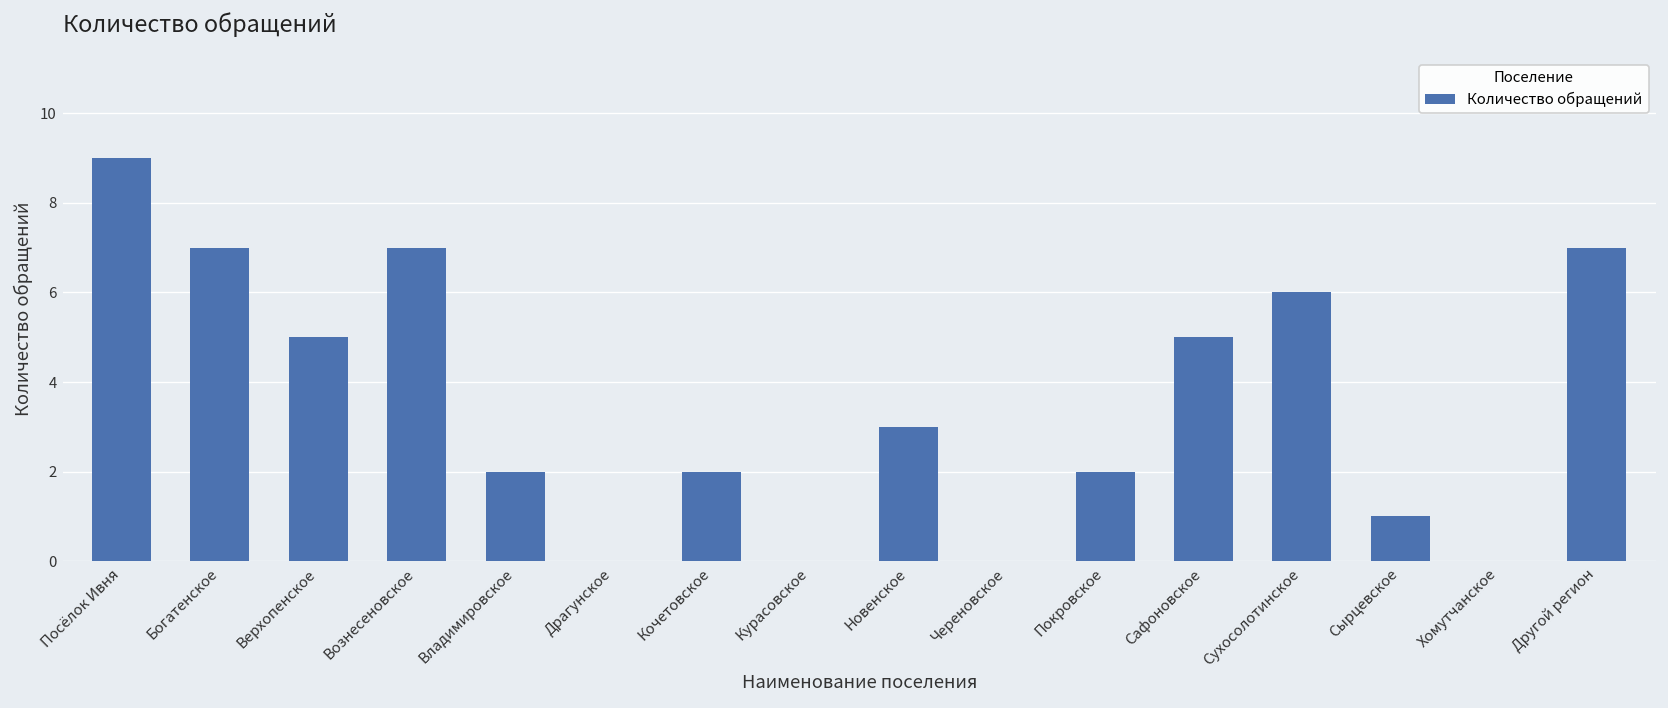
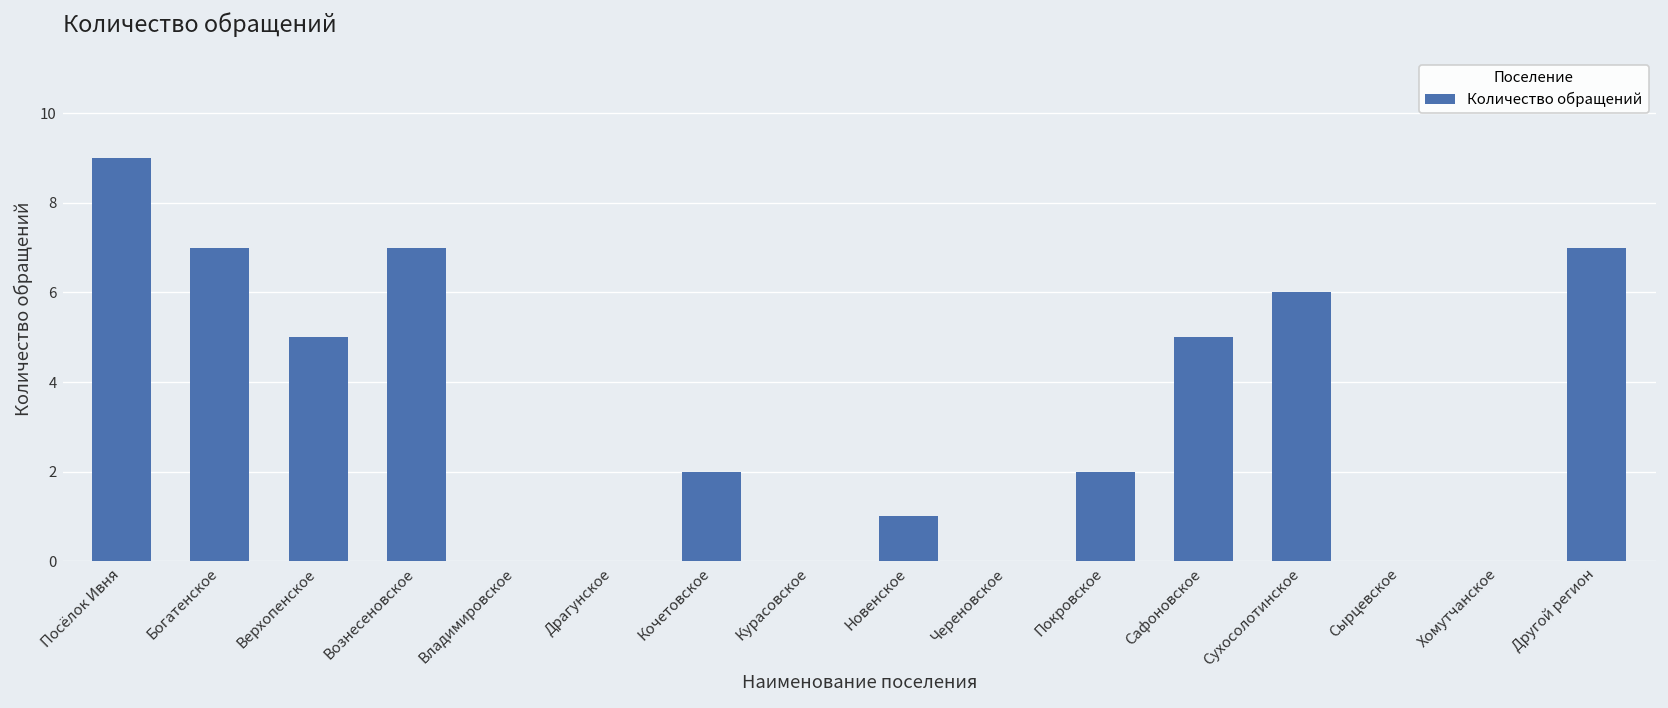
  {
    "Посёлок Ивня": 9,
    "Богатенское": 7,
    "Верхопенское": 5,
    "Вознесеновское": 7,
-   "Владимировское": 2,
+   "Владимировское": 0,
    "Драгунское": 0,
    "Кочетовское": 2,
    "Курасовское": 0,
-   "Новенское": 3,
+   "Новенское": 1,
    "Череновское": 0,
    "Покровское": 2,
    "Сафоновское": 5,
    "Сухосолотинское": 6,
-   "Сырцевское": 1,
+   "Сырцевское": 0,
    "Хомутчанское": 0,
    "Другой регион": 7
  }
